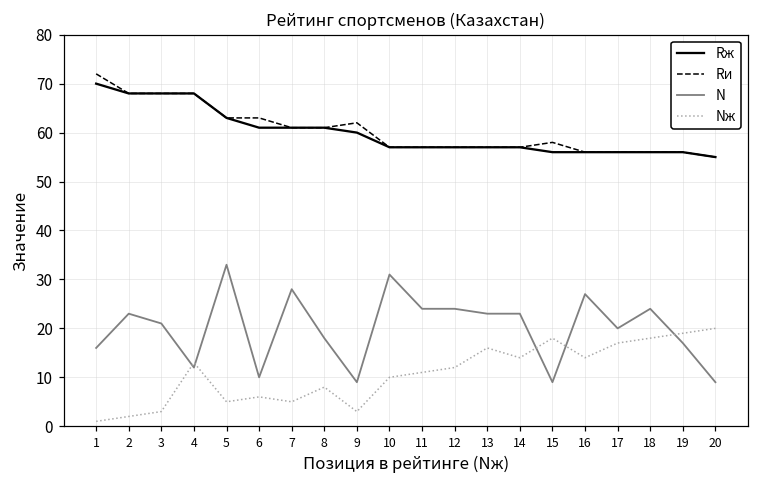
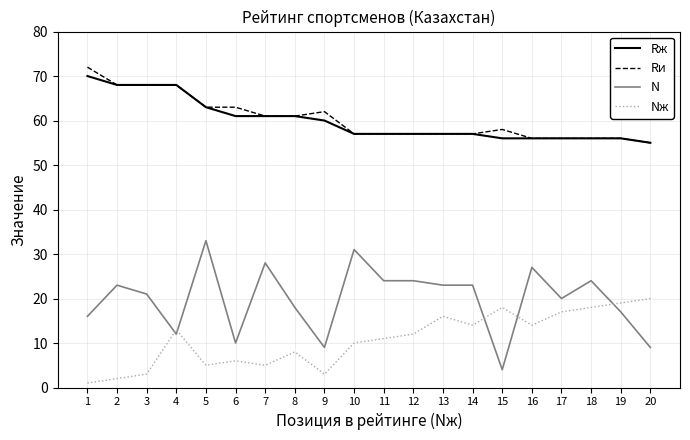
  {
    "N": {
      "1": 16,
      "2": 23,
      "3": 21,
      "4": 12,
      "5": 33,
      "6": 10,
      "7": 28,
      "8": 18,
      "9": 9,
      "10": 31,
      "11": 24,
      "12": 24,
      "13": 23,
      "14": 23,
-     "15": 9,
+     "15": 4,
      "16": 27,
      "17": 20,
      "18": 24,
      "19": 17,
      "20": 9
    },
    "Nж": {
      "1": 1,
      "2": 2,
      "3": 3,
      "4": 13,
      "5": 5,
      "6": 6,
      "7": 5,
      "8": 8,
      "9": 3,
      "10": 10,
      "11": 11,
      "12": 12,
      "13": 16,
      "14": 14,
      "15": 18,
      "16": 14,
      "17": 17,
      "18": 18,
      "19": 19,
      "20": 20
    }
  }
